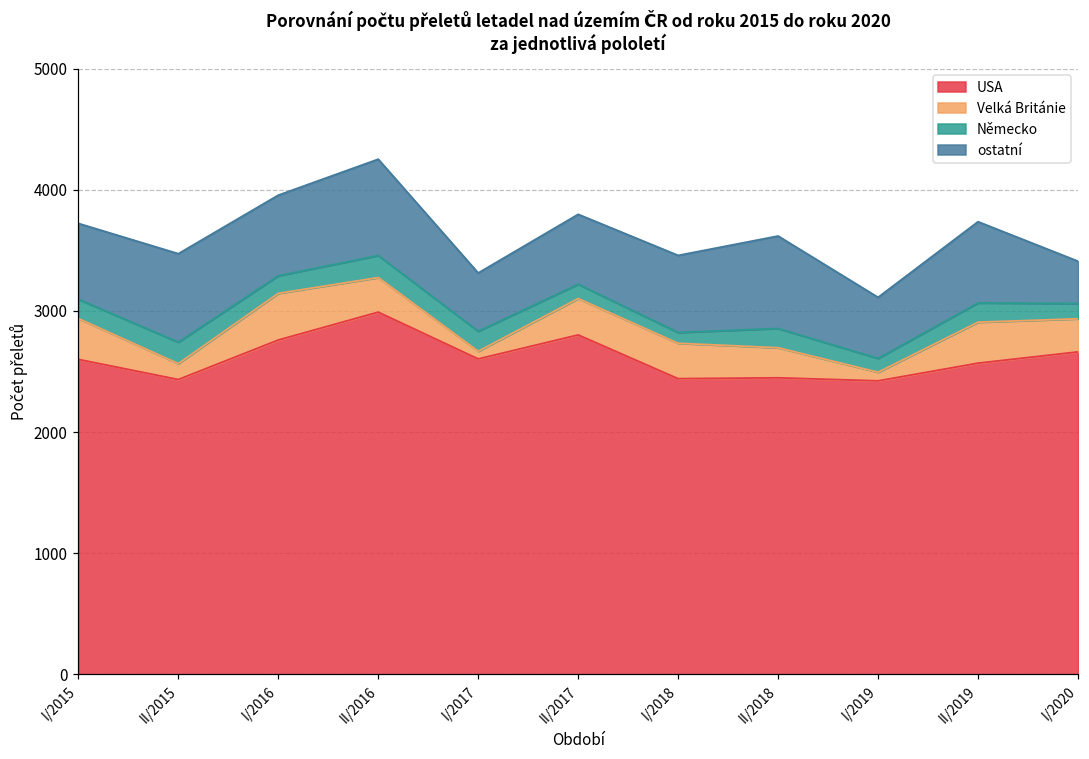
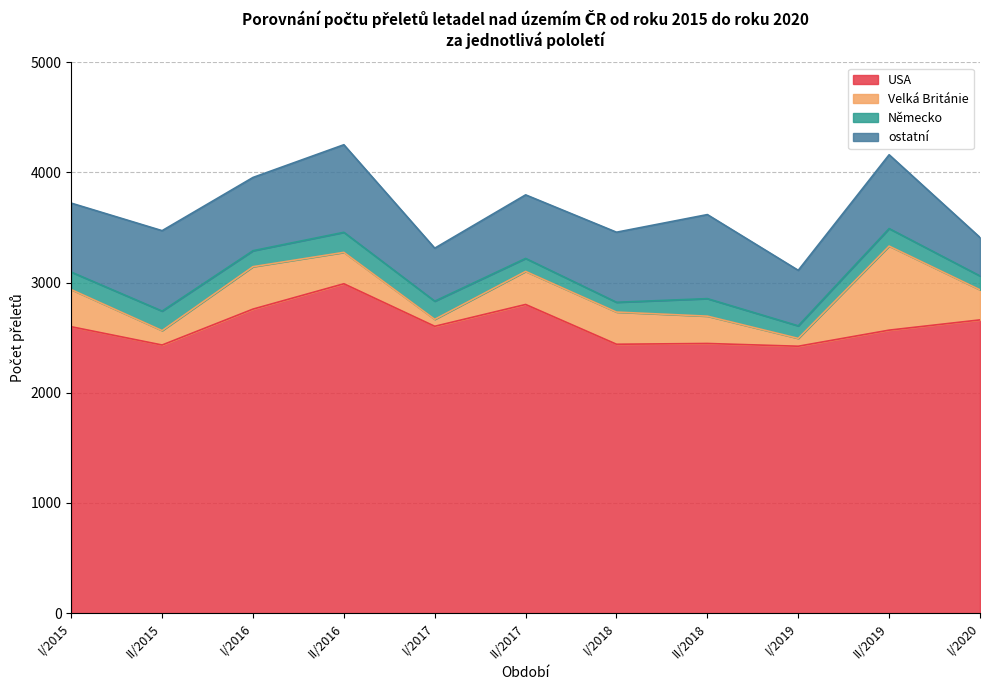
  {
    "USA": {
      "I/2015": 2600,
      "II/2015": 2430,
      "I/2016": 2760,
      "II/2016": 2990,
      "I/2017": 2600,
      "II/2017": 2800,
      "I/2018": 2440,
      "II/2018": 2450,
      "I/2019": 2420,
      "II/2019": 2570,
      "I/2020": 2660
    },
    "Velká Británie": {
      "I/2015": 340,
      "II/2015": 130,
      "I/2016": 390,
      "II/2016": 290,
      "I/2017": 60,
      "II/2017": 300,
      "I/2018": 290,
      "II/2018": 250,
      "I/2019": 70,
-     "II/2019": 340,
+     "II/2019": 760,
      "I/2020": 270
    }
  }
